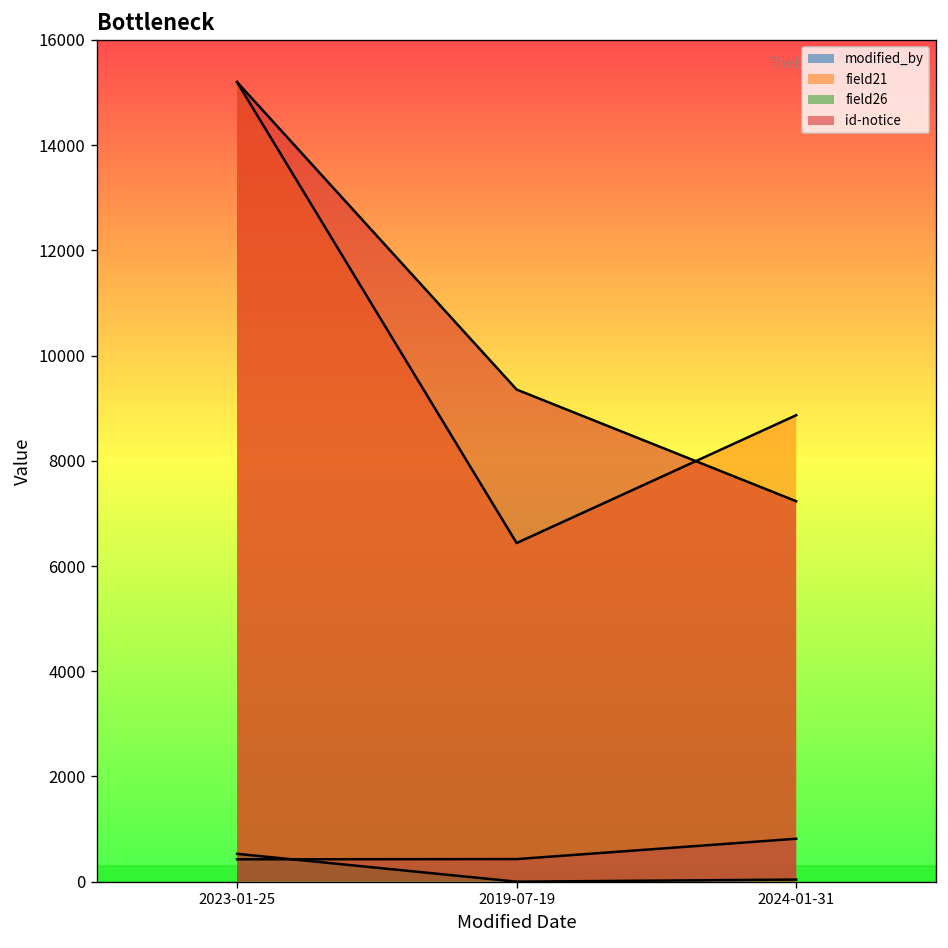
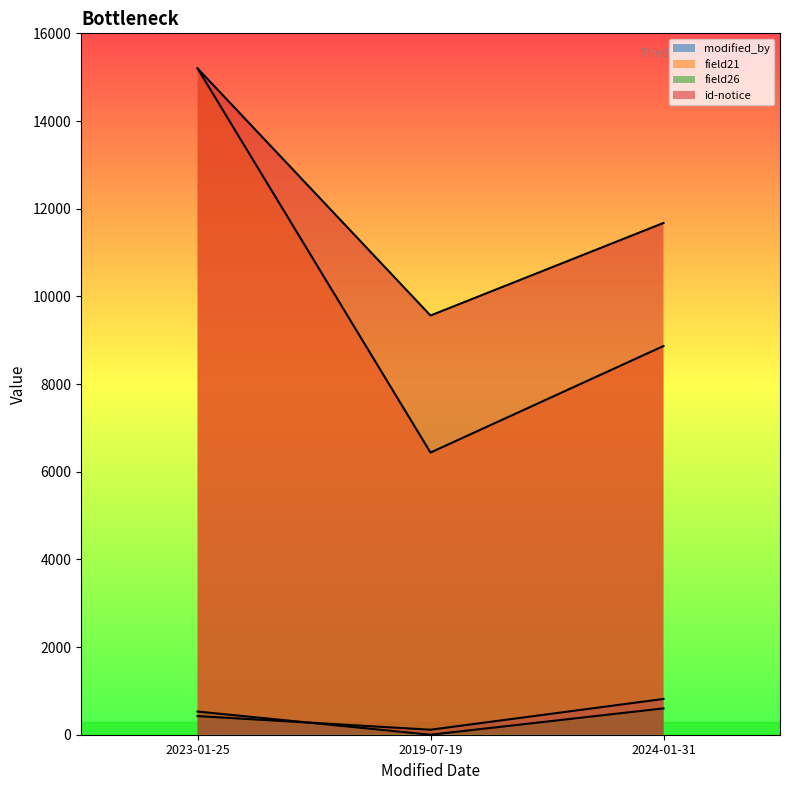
  {
    "modified_by": {
      "2023-01-25": 400,
-     "2019-07-19": 400,
+     "2019-07-19": 100,
      "2024-01-31": 800
    },
    "field21": {
      "2019-07-19": 6400,
      "2024-01-31": 8900
    },
    "field26": {
      "2023-01-25": 500,
      "2019-07-19": 0,
-     "2024-01-31": 0
+     "2024-01-31": 600
    },
    "id-notice": {
-     "2019-07-19": 9400,
-     "2024-01-31": 7200
+     "2019-07-19": 9600,
+     "2024-01-31": 11700
    }
  }
